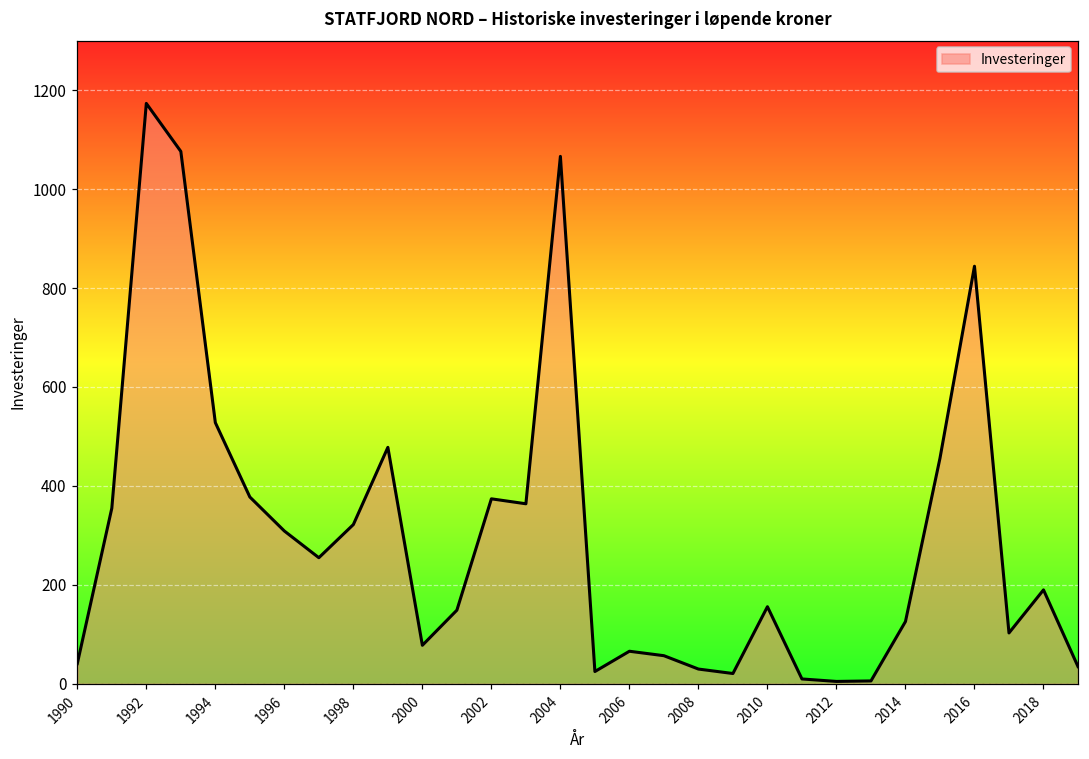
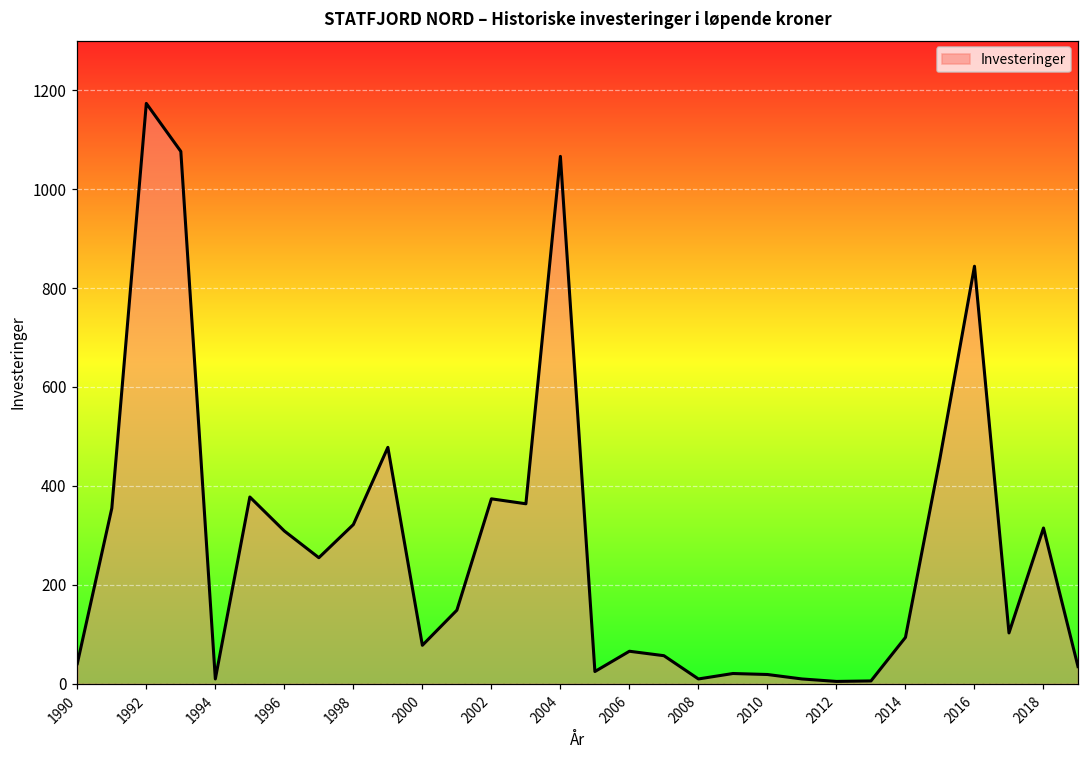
  {
    "1990": 40,
    "1992": 1170,
-   "1994": 530,
+   "1994": 10,
    "1996": 310,
    "1998": 320,
    "2000": 80,
    "2002": 370,
    "2004": 1070,
    "2006": 70,
-   "2008": 30,
-   "2010": 160,
+   "2008": 10,
+   "2010": 20,
    "2012": 10,
-   "2014": 130,
+   "2014": 90,
    "2016": 840,
-   "2018": 190
+   "2018": 320
  }
